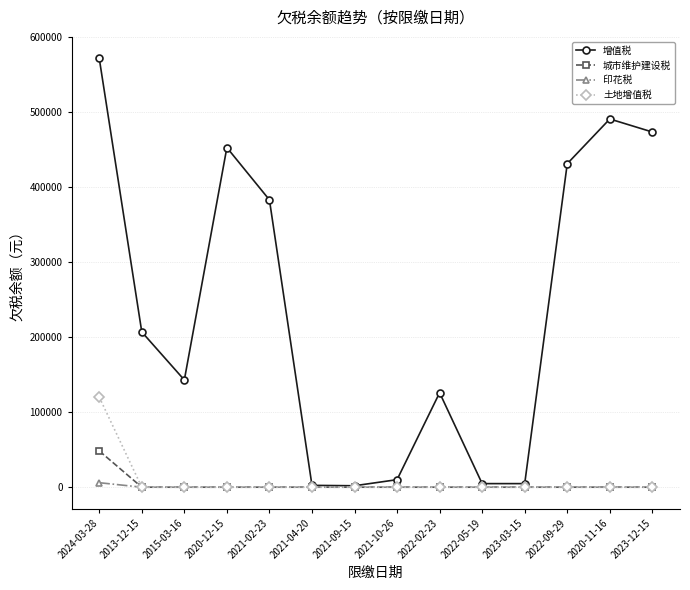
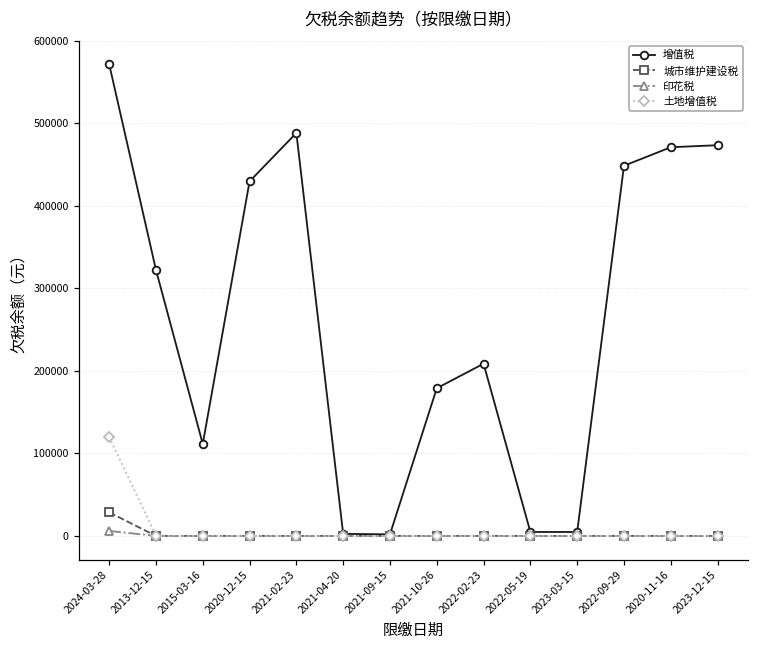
  {
    "增值税": {
      "2024-03-28": 570000,
-     "2013-12-15": 210000,
-     "2015-03-16": 140000,
-     "2020-12-15": 450000,
-     "2021-02-23": 380000,
-     "2021-10-26": 10000,
-     "2022-02-23": 130000,
+     "2013-12-15": 320000,
+     "2015-03-16": 110000,
+     "2020-12-15": 430000,
+     "2021-02-23": 490000,
+     "2021-10-26": 180000,
+     "2022-02-23": 210000,
      "2022-05-19": 0,
      "2023-03-15": 0,
-     "2022-09-29": 430000,
-     "2020-11-16": 490000,
+     "2022-09-29": 450000,
+     "2020-11-16": 470000,
      "2023-12-15": 470000
    },
    "城市维护建设税": {
-     "2024-03-28": 50000
+     "2024-03-28": 30000
    },
    "印花税": {
      "2024-03-28": 10000
    },
    "土地增值税": {
      "2024-03-28": 120000
    }
  }
